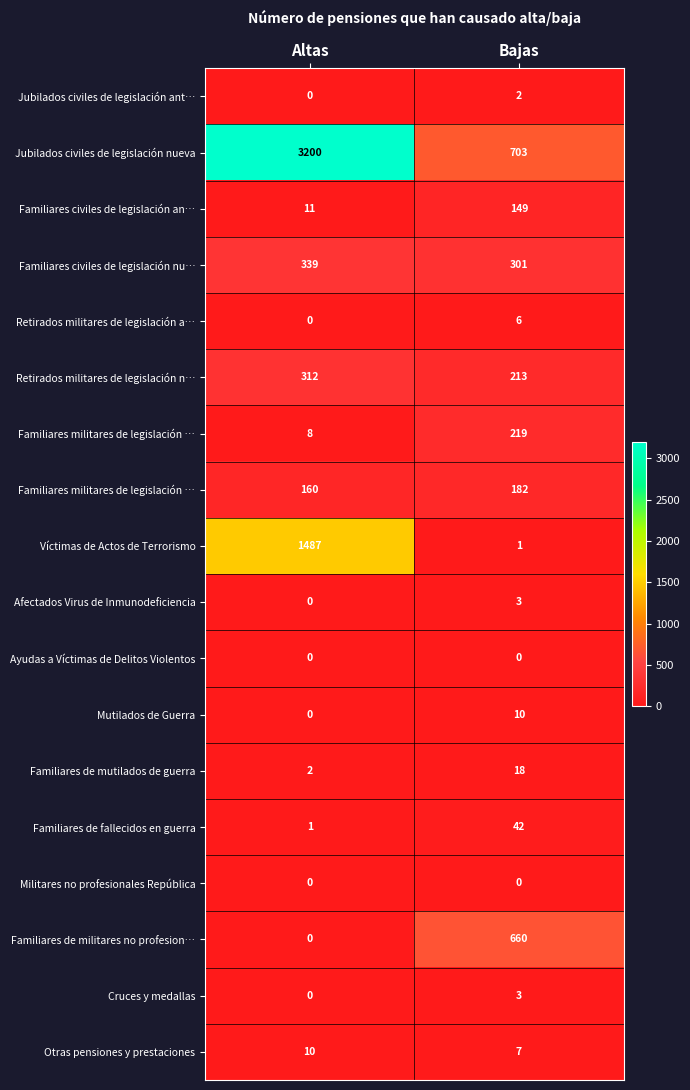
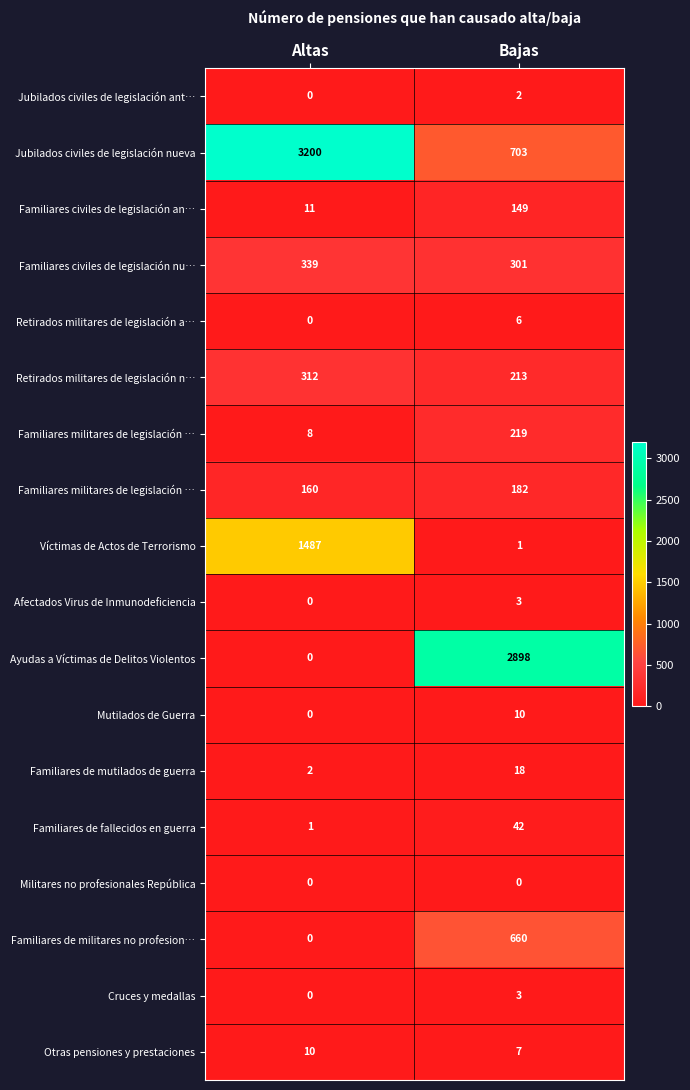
  {
    "Jubilados civiles de legislación ant…": {
      "Altas": 0,
      "Bajas": 2
    },
    "Jubilados civiles de legislación nueva": {
      "Altas": 3200,
      "Bajas": 703
    },
    "Familiares civiles de legislación an…": {
      "Altas": 11,
      "Bajas": 149
    },
    "Familiares civiles de legislación nu…": {
      "Altas": 339,
      "Bajas": 301
    },
    "Retirados militares de legislación a…": {
      "Altas": 0,
      "Bajas": 6
    },
    "Retirados militares de legislación n…": {
      "Altas": 312,
      "Bajas": 213
    },
    "Víctimas de Actos de Terrorismo": {
      "Altas": 1487,
      "Bajas": 1
    },
    "Afectados Virus de Inmunodeficiencia": {
      "Altas": 0,
      "Bajas": 3
    },
    "Ayudas a Víctimas de Delitos Violentos": {
      "Altas": 0,
-     "Bajas": 0
+     "Bajas": 2898
    },
    "Mutilados de Guerra": {
      "Altas": 0,
      "Bajas": 10
    },
    "Familiares de mutilados de guerra": {
      "Altas": 2,
      "Bajas": 18
    },
    "Familiares de fallecidos en guerra": {
      "Altas": 1,
      "Bajas": 42
    },
    "Militares no profesionales República": {
      "Altas": 0,
      "Bajas": 0
    },
    "Familiares de militares no profesion…": {
      "Altas": 0,
      "Bajas": 660
    },
    "Cruces y medallas": {
      "Altas": 0,
      "Bajas": 3
    },
    "Otras pensiones y prestaciones": {
      "Altas": 10,
      "Bajas": 7
    }
  }
